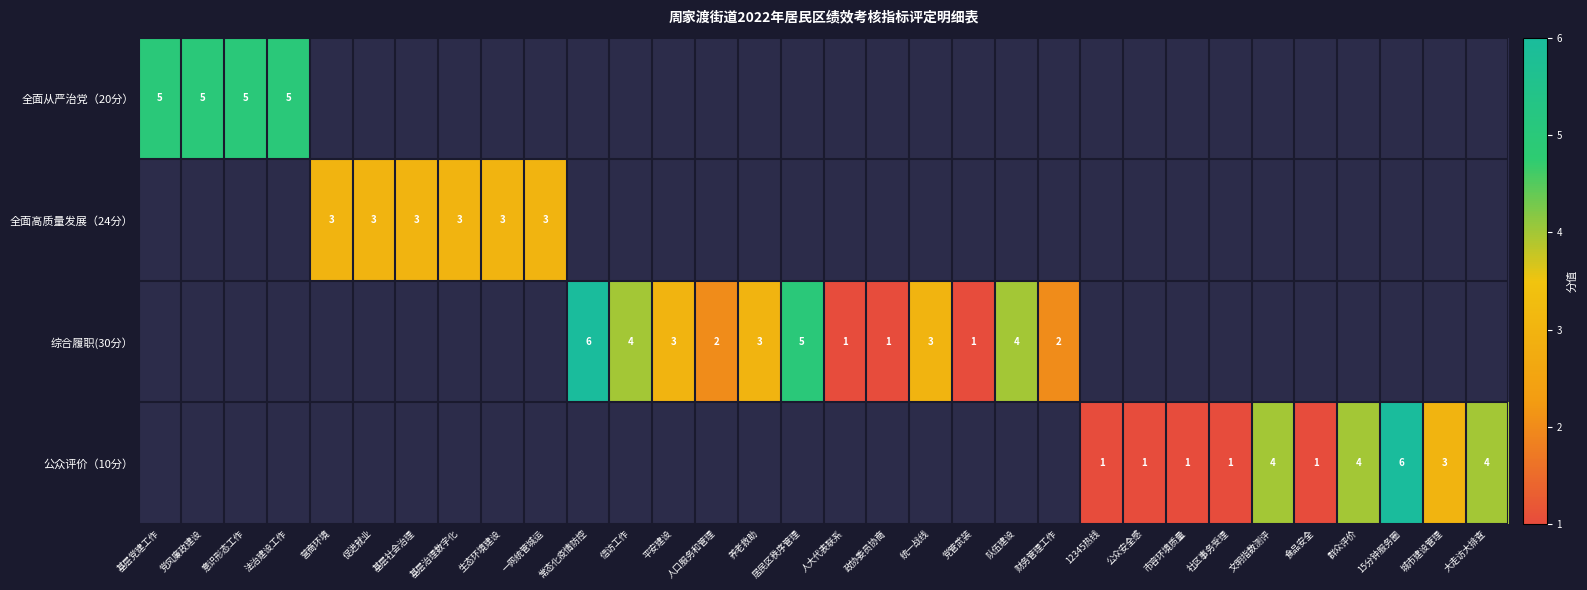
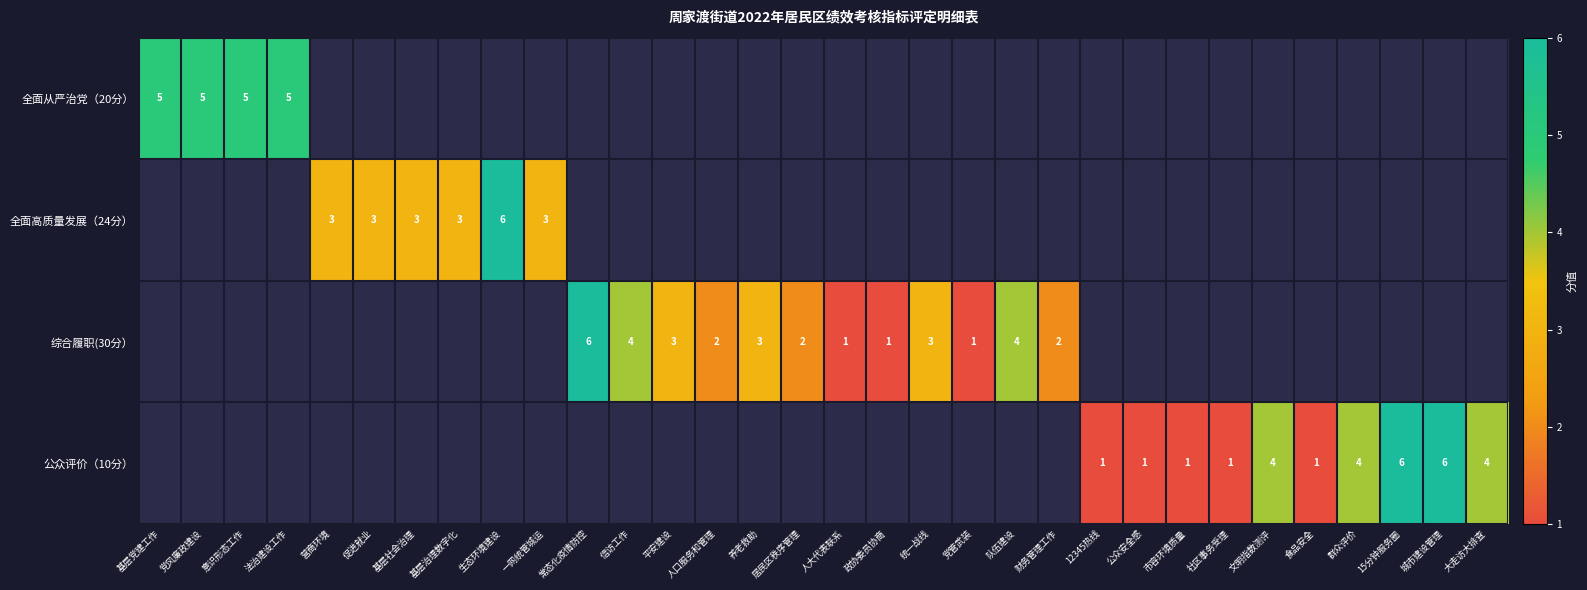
  {
    "全面从严治党（20分）": {
      "基层党建工作": 5,
      "党风廉政建设": 5,
      "意识形态工作": 5,
      "法治建设工作": 5
    },
    "全面高质量发展（24分）": {
      "营商环境": 3,
      "促进就业": 3,
      "基层社会治理": 3,
      "基层治理数字化": 3,
-     "生态环境建设": 3,
+     "生态环境建设": 6,
      "一网统管城运": 3
    },
    "综合履职(30分）": {
      "常态化疫情防控": 6,
      "信访工作": 4,
      "平安建设": 3,
      "人口服务和管理": 2,
      "养老救助": 3,
-     "居民区秩序管理": 5,
+     "居民区秩序管理": 2,
      "人大代表联系": 1,
      "政协委员协商": 1,
      "统一战线": 3,
      "党管武装": 1,
      "队伍建设": 4,
      "财务管理工作": 2
    },
    "公众评价（10分）": {
      "12345热线": 1,
      "公众安全感": 1,
      "市容环境质量": 1,
      "社区事务受理": 1,
      "文明指数测评": 4,
      "食品安全": 1,
      "群众评价": 4,
      "15分钟服务圈": 6,
-     "城市建设管理": 3,
+     "城市建设管理": 6,
      "大走访大排查": 4
    }
  }
